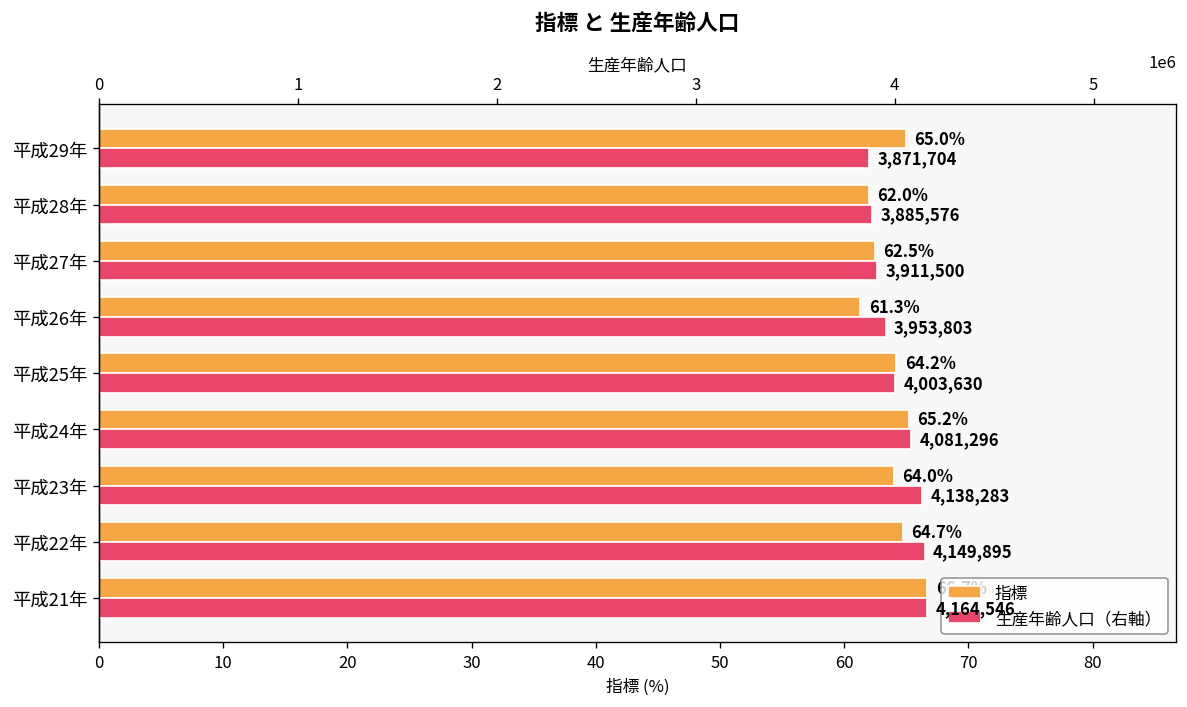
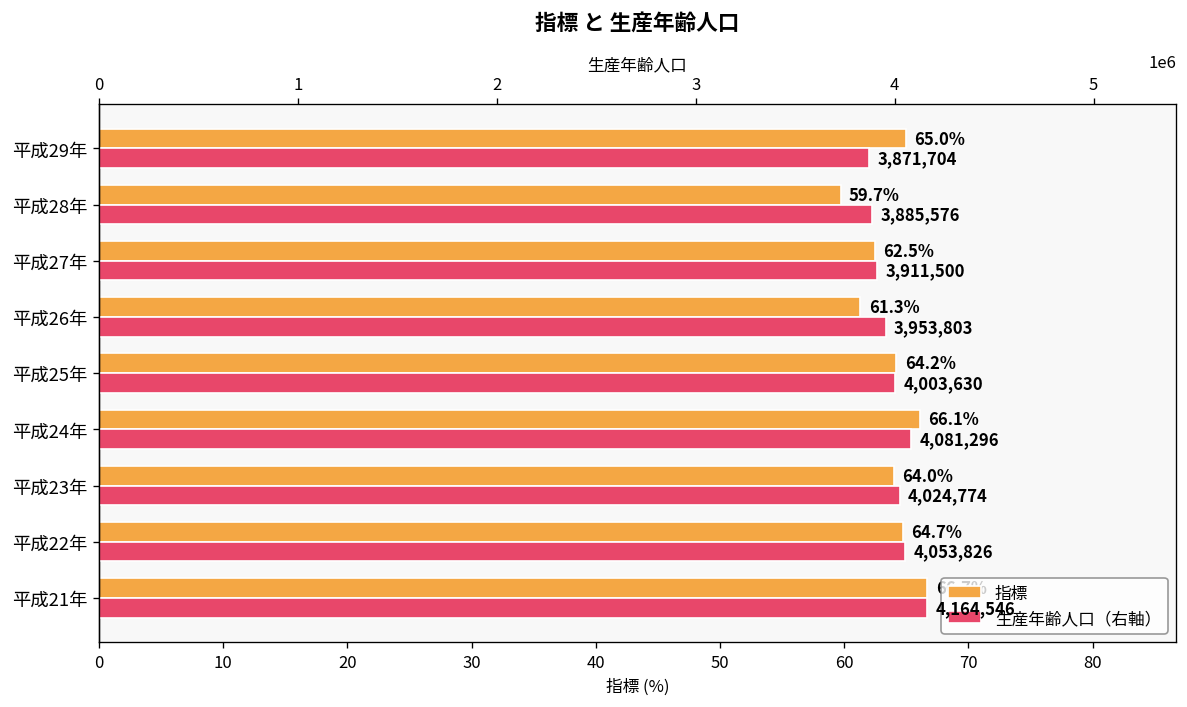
  {
    "指標": {
      "平成29年": "65.0%",
-     "平成28年": "62.0%",
+     "平成28年": "59.7%",
      "平成27年": "62.5%",
      "平成26年": "61.3%",
      "平成25年": "64.2%",
-     "平成24年": "65.2%",
+     "平成24年": "66.1%",
      "平成23年": "64.0%",
      "平成22年": "64.7%"
    },
    "生産年齢人口（右軸）": {
      "平成29年": "3,871,704",
      "平成28年": "3,885,576",
      "平成27年": "3,911,500",
      "平成26年": "3,953,803",
      "平成25年": "4,003,630",
      "平成24年": "4,081,296",
-     "平成23年": "4,138,283",
-     "平成22年": "4,149,895"
+     "平成23年": "4,024,774",
+     "平成22年": "4,053,826"
    }
  }
